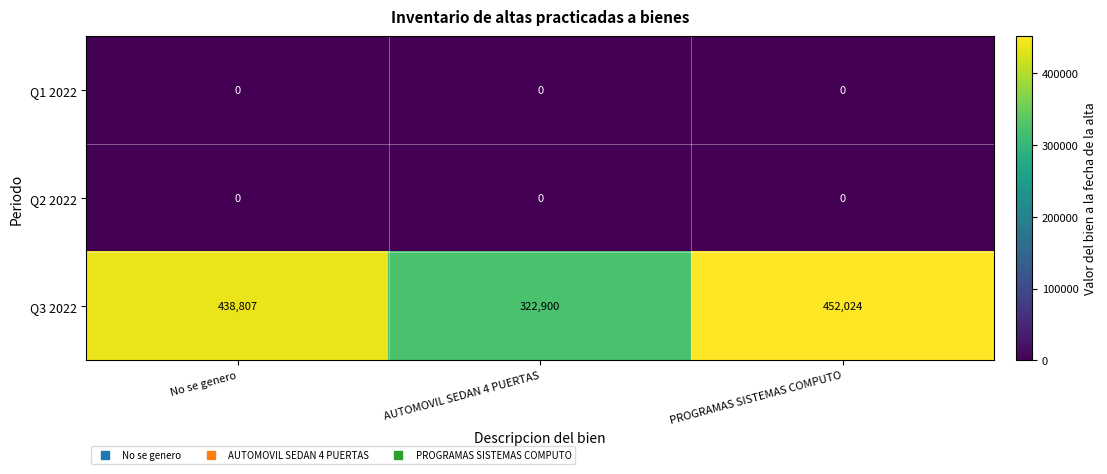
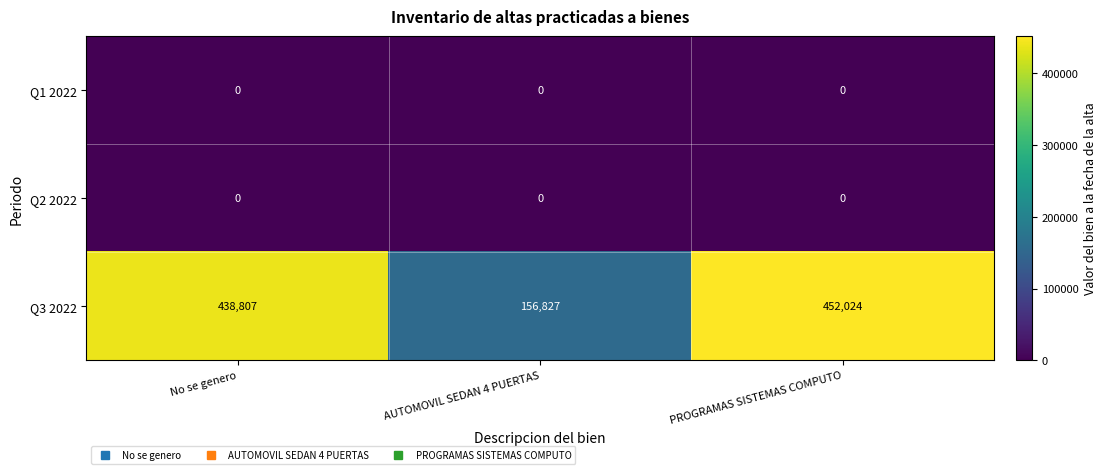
  {
    "Q1 2022": {
      "No se genero": "0",
      "AUTOMOVIL SEDAN 4 PUERTAS": "0",
      "PROGRAMAS SISTEMAS COMPUTO": "0"
    },
    "Q2 2022": {
      "No se genero": "0",
      "AUTOMOVIL SEDAN 4 PUERTAS": "0",
      "PROGRAMAS SISTEMAS COMPUTO": "0"
    },
    "Q3 2022": {
      "No se genero": "438,807",
-     "AUTOMOVIL SEDAN 4 PUERTAS": "322,900",
+     "AUTOMOVIL SEDAN 4 PUERTAS": "156,827",
      "PROGRAMAS SISTEMAS COMPUTO": "452,024"
    }
  }
